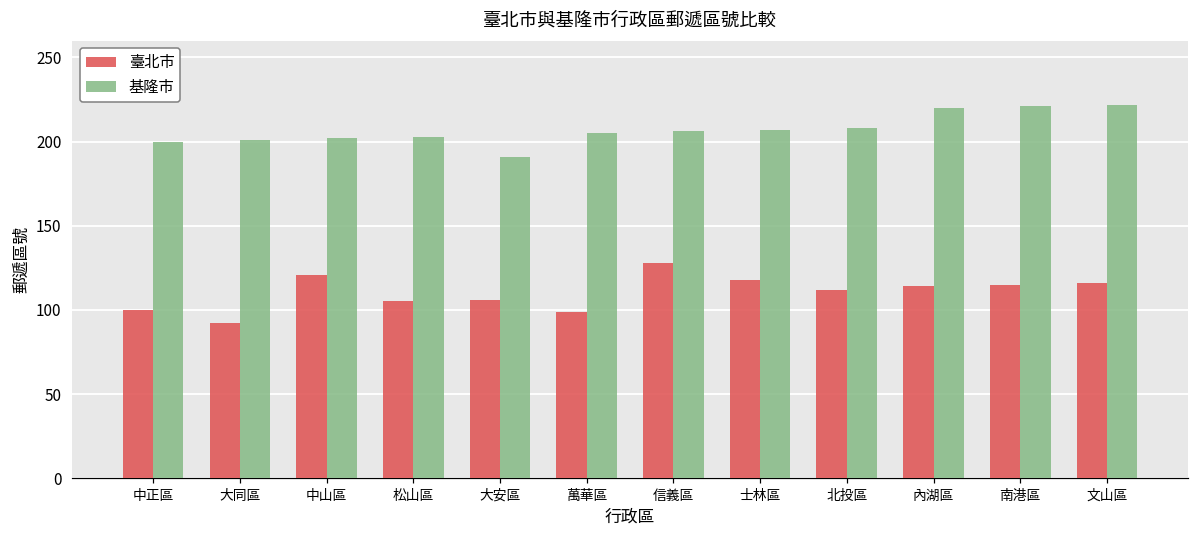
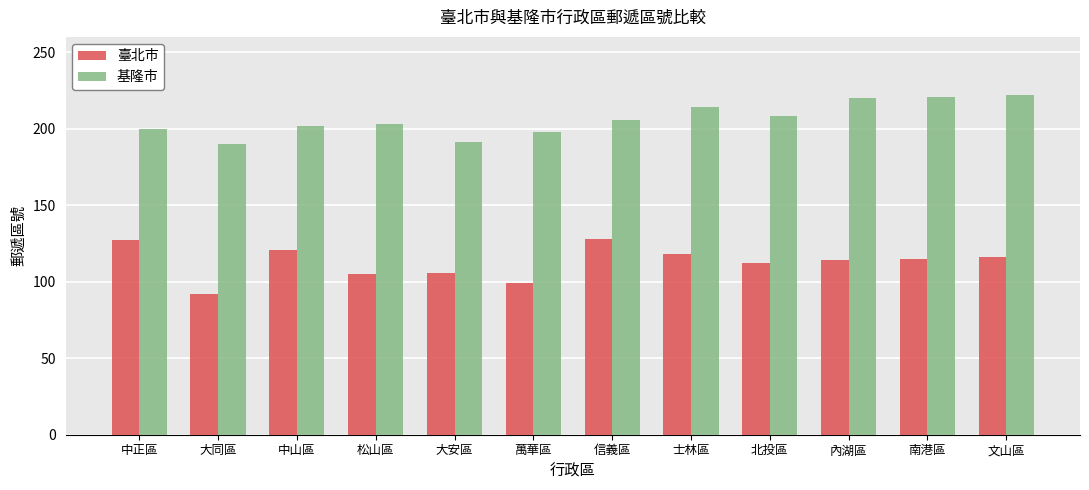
  {
    "臺北市": {
-     "中正區": 100,
+     "中正區": 127,
      "大同區": 92,
      "中山區": 121,
      "松山區": 105,
      "大安區": 106,
      "萬華區": 99,
      "信義區": 128,
      "士林區": 118,
      "北投區": 112,
      "內湖區": 114,
      "南港區": 115,
      "文山區": 116
    },
    "基隆市": {
      "中正區": 200,
-     "大同區": 201,
+     "大同區": 190,
      "中山區": 202,
      "松山區": 203,
      "大安區": 191,
-     "萬華區": 205,
+     "萬華區": 198,
      "信義區": 206,
-     "士林區": 207,
+     "士林區": 214,
      "北投區": 208,
      "內湖區": 220,
      "南港區": 221,
      "文山區": 222
    }
  }
